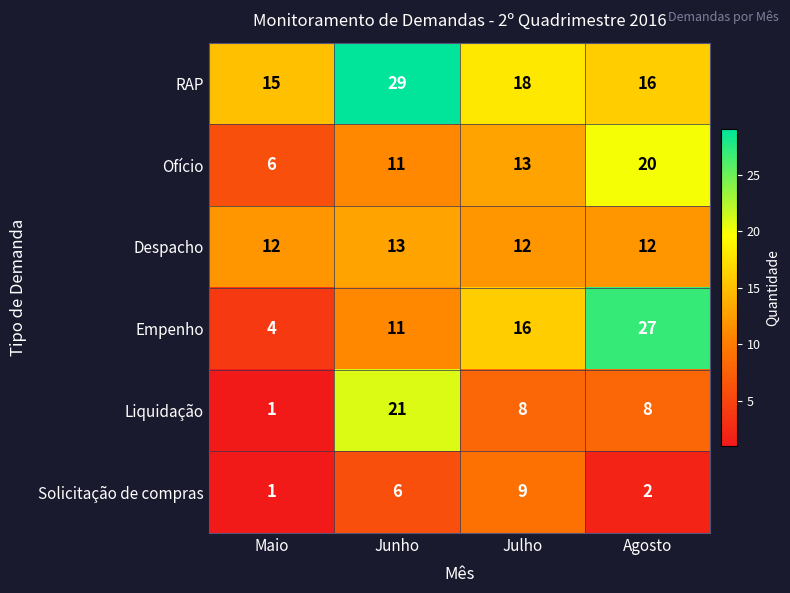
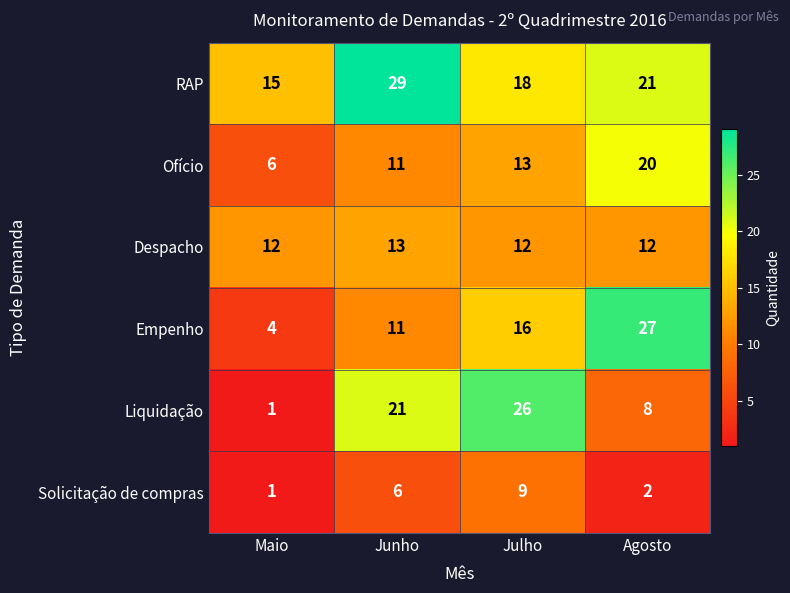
  {
    "RAP": {
      "Maio": 15,
      "Junho": 29,
      "Julho": 18,
-     "Agosto": 16
+     "Agosto": 21
    },
    "Ofício": {
      "Maio": 6,
      "Junho": 11,
      "Julho": 13,
      "Agosto": 20
    },
    "Despacho": {
      "Maio": 12,
      "Junho": 13,
      "Julho": 12,
      "Agosto": 12
    },
    "Empenho": {
      "Maio": 4,
      "Junho": 11,
      "Julho": 16,
      "Agosto": 27
    },
    "Liquidação": {
      "Maio": 1,
      "Junho": 21,
-     "Julho": 8,
+     "Julho": 26,
      "Agosto": 8
    },
    "Solicitação de compras": {
      "Maio": 1,
      "Junho": 6,
      "Julho": 9,
      "Agosto": 2
    }
  }
